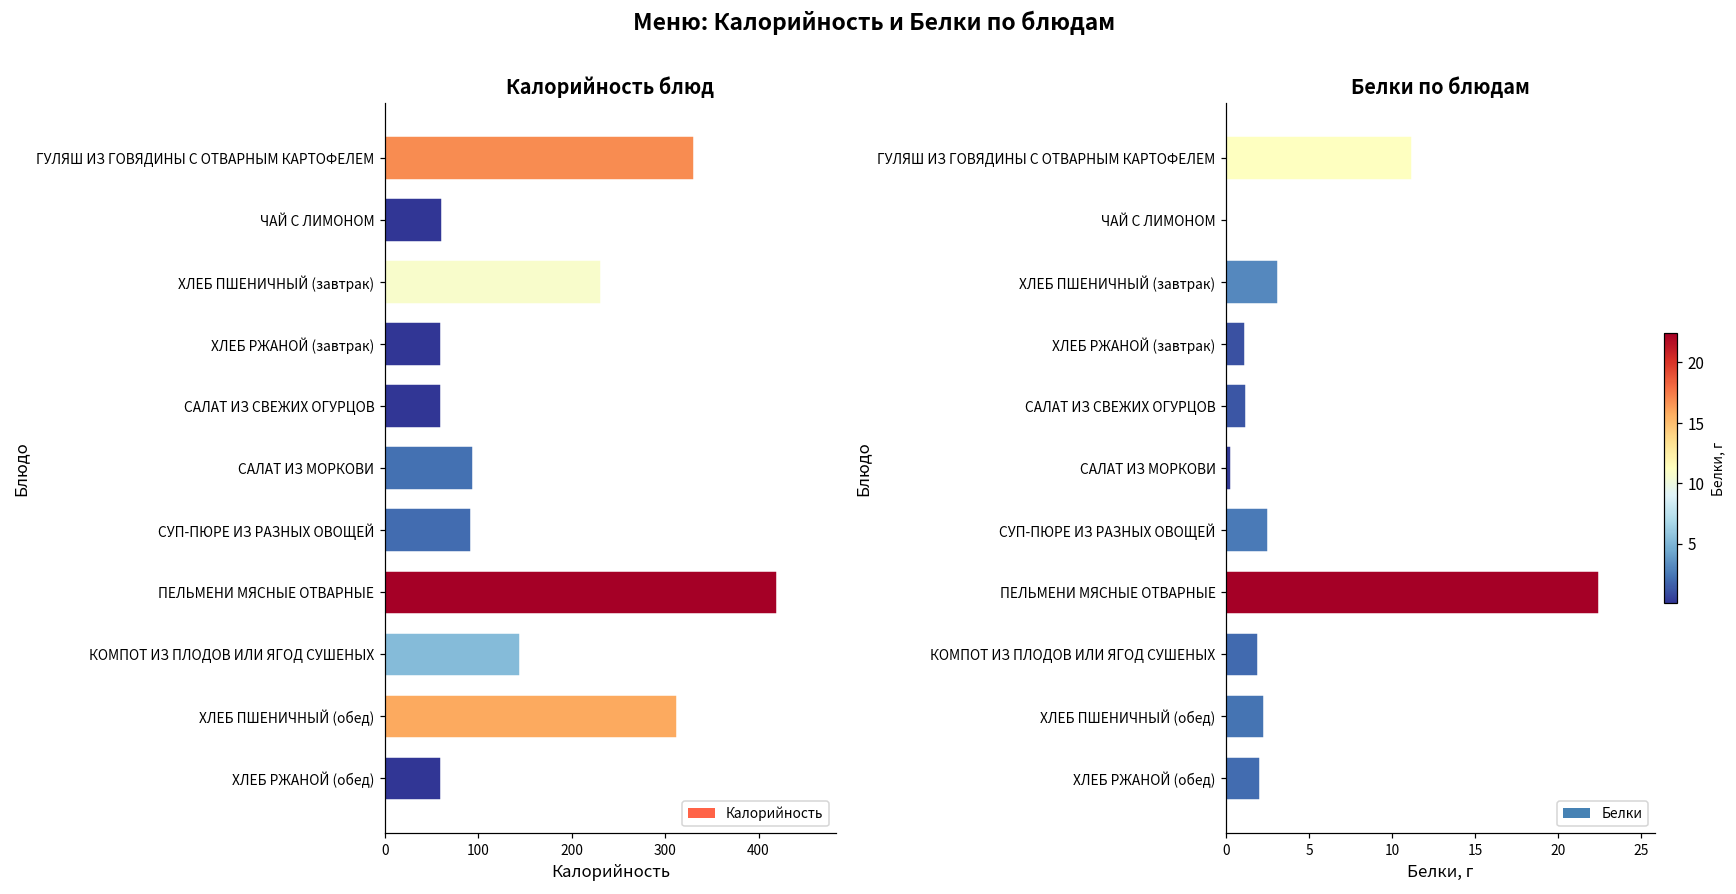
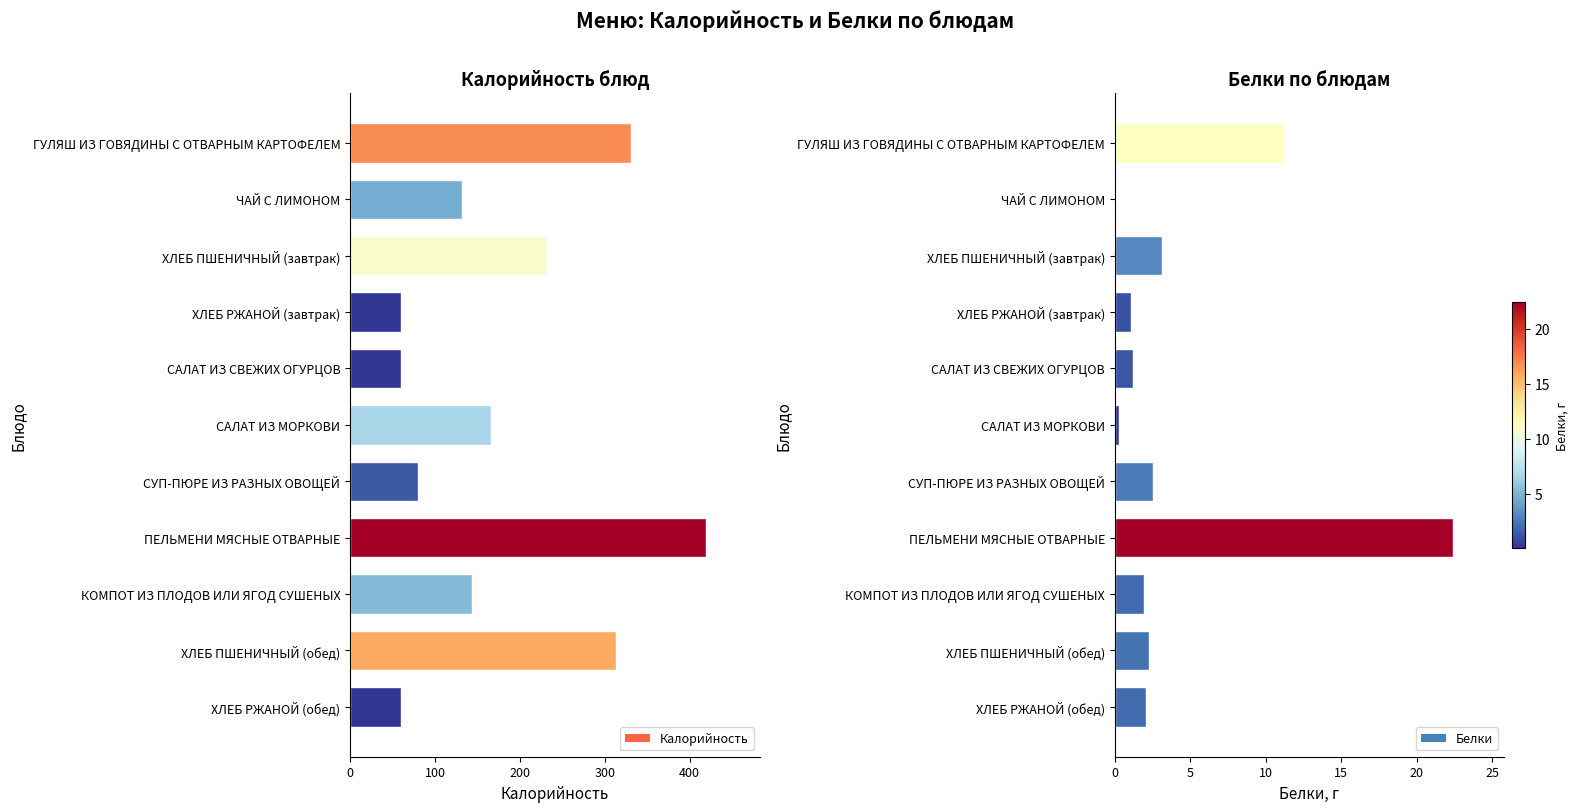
  {
    "Калорийность блюд": {
      "ГУЛЯШ ИЗ ГОВЯДИНЫ С ОТВАРНЫМ КАРТОФЕЛЕМ": 330,
-     "ЧАЙ С ЛИМОНОМ": 60,
+     "ЧАЙ С ЛИМОНОМ": 130,
      "ХЛЕБ ПШЕНИЧНЫЙ (завтрак)": 230,
      "ХЛЕБ РЖАНОЙ (завтрак)": 60,
      "САЛАТ ИЗ СВЕЖИХ ОГУРЦОВ": 60,
-     "САЛАТ ИЗ МОРКОВИ": 90,
-     "СУП-ПЮРЕ ИЗ РАЗНЫХ ОВОЩЕЙ": 90,
+     "САЛАТ ИЗ МОРКОВИ": 170,
+     "СУП-ПЮРЕ ИЗ РАЗНЫХ ОВОЩЕЙ": 80,
      "ПЕЛЬМЕНИ МЯСНЫЕ ОТВАРНЫЕ": 420,
      "КОМПОТ ИЗ ПЛОДОВ ИЛИ ЯГОД СУШЕНЫХ": 140,
      "ХЛЕБ ПШЕНИЧНЫЙ (обед)": 310,
      "ХЛЕБ РЖАНОЙ (обед)": 60
    },
    "Белки по блюдам": {
      "ГУЛЯШ ИЗ ГОВЯДИНЫ С ОТВАРНЫМ КАРТОФЕЛЕМ": 11.2,
      "ХЛЕБ ПШЕНИЧНЫЙ (завтрак)": 3.1,
      "ХЛЕБ РЖАНОЙ (завтрак)": 1.1,
      "САЛАТ ИЗ СВЕЖИХ ОГУРЦОВ": 1.2,
      "САЛАТ ИЗ МОРКОВИ": 0.3,
      "СУП-ПЮРЕ ИЗ РАЗНЫХ ОВОЩЕЙ": 2.5,
      "ПЕЛЬМЕНИ МЯСНЫЕ ОТВАРНЫЕ": 22.4,
      "КОМПОТ ИЗ ПЛОДОВ ИЛИ ЯГОД СУШЕНЫХ": 1.9,
      "ХЛЕБ ПШЕНИЧНЫЙ (обед)": 2.3,
      "ХЛЕБ РЖАНОЙ (обед)": 2.0
    }
  }
